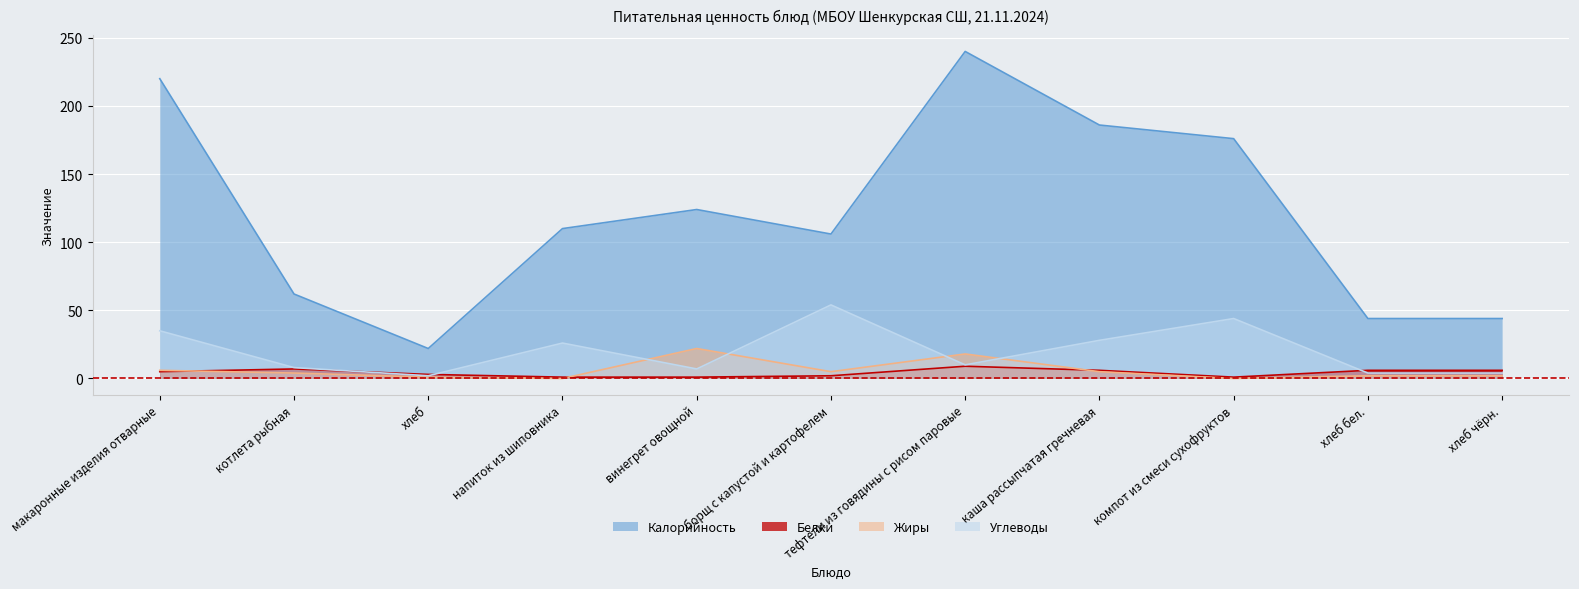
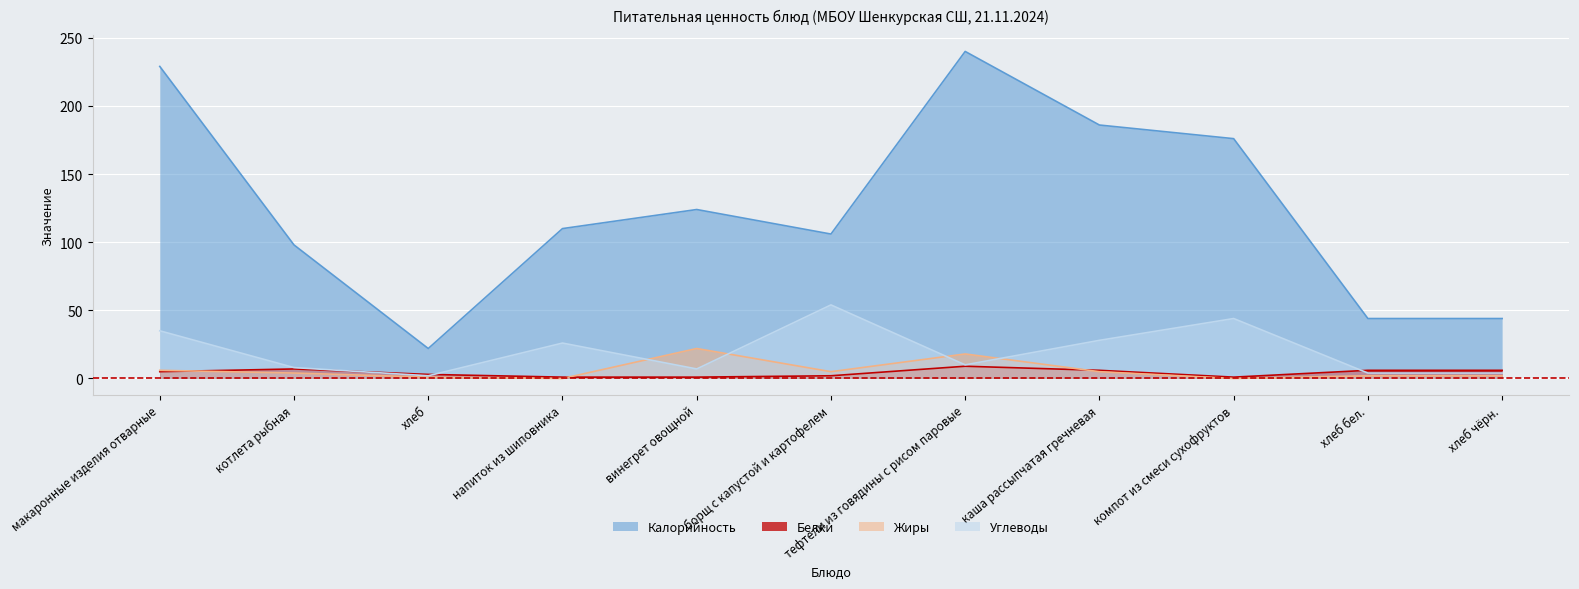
  {
    "Калорийность": {
-     "макаронные изделия отварные": 220,
-     "котлета рыбная": 62,
+     "макаронные изделия отварные": 229,
+     "котлета рыбная": 98,
      "хлеб": 22,
      "напиток из шиповника": 110,
      "винегрет овощной": 124,
      "борщ с капустой и картофелем": 106,
      "тефтели из говядины с рисом паровые": 240,
      "каша рассыпчатая гречневая": 186,
      "компот из смеси сухофруктов": 176,
      "хлеб бел.": 44,
      "хлеб чёрн.": 44
    },
    "Белки": {
      "винегрет овощной": 1,
      "борщ с капустой и картофелем": 2,
      "хлеб бел.": 6,
      "хлеб чёрн.": 6
    },
    "Жиры": {
      "котлета рыбная": 4,
      "винегрет овощной": 22,
      "борщ с капустой и картофелем": 5,
      "тефтели из говядины с рисом паровые": 18,
      "хлеб бел.": 2,
      "хлеб чёрн.": 2
    },
    "Углеводы": {
      "макаронные изделия отварные": 35,
      "напиток из шиповника": 26,
      "винегрет овощной": 7,
      "борщ с капустой и картофелем": 54,
      "каша рассыпчатая гречневая": 28,
      "компот из смеси сухофруктов": 44,
      "хлеб бел.": 4,
      "хлеб чёрн.": 4
    }
  }
